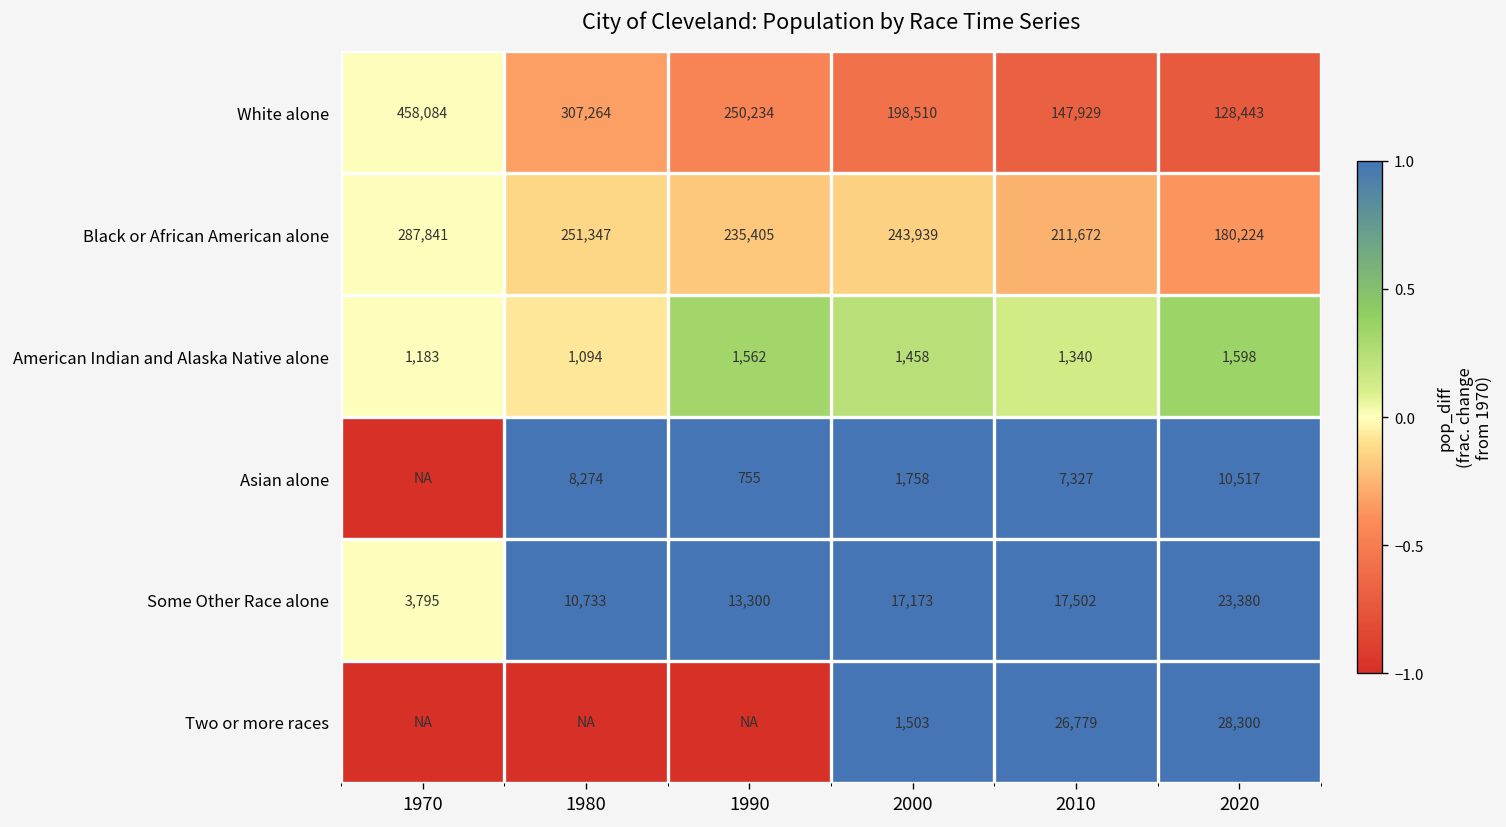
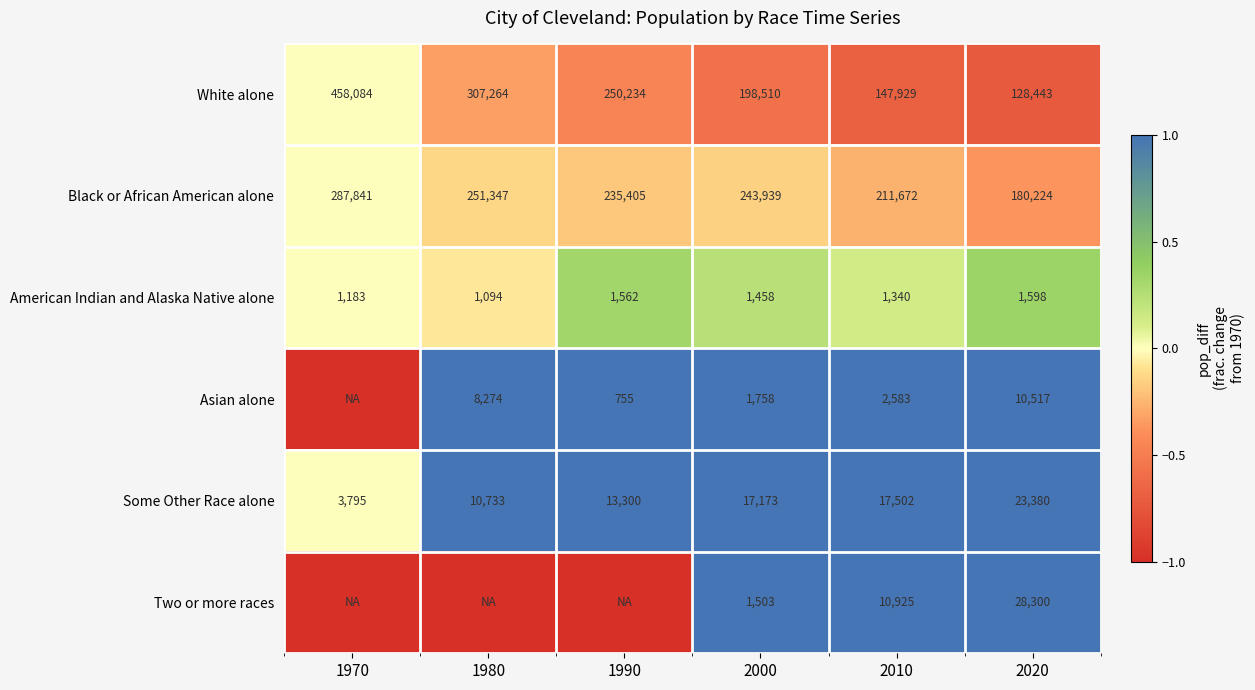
  {
    "White alone": {
      "1970": "458,084",
      "1980": "307,264",
      "1990": "250,234",
      "2000": "198,510",
      "2010": "147,929",
      "2020": "128,443"
    },
    "Black or African American alone": {
      "1970": "287,841",
      "1980": "251,347",
      "1990": "235,405",
      "2000": "243,939",
      "2010": "211,672",
      "2020": "180,224"
    },
    "American Indian and Alaska Native alone": {
      "1970": "1,183",
      "1980": "1,094",
      "1990": "1,562",
      "2000": "1,458",
      "2010": "1,340",
      "2020": "1,598"
    },
    "Asian alone": {
      "1980": "8,274",
      "1990": "755",
      "2000": "1,758",
-     "2010": "7,327",
+     "2010": "2,583",
      "2020": "10,517"
    },
    "Some Other Race alone": {
      "1970": "3,795",
      "1980": "10,733",
      "1990": "13,300",
      "2000": "17,173",
      "2010": "17,502",
      "2020": "23,380"
    },
    "Two or more races": {
      "2000": "1,503",
-     "2010": "26,779",
+     "2010": "10,925",
      "2020": "28,300"
    }
  }
